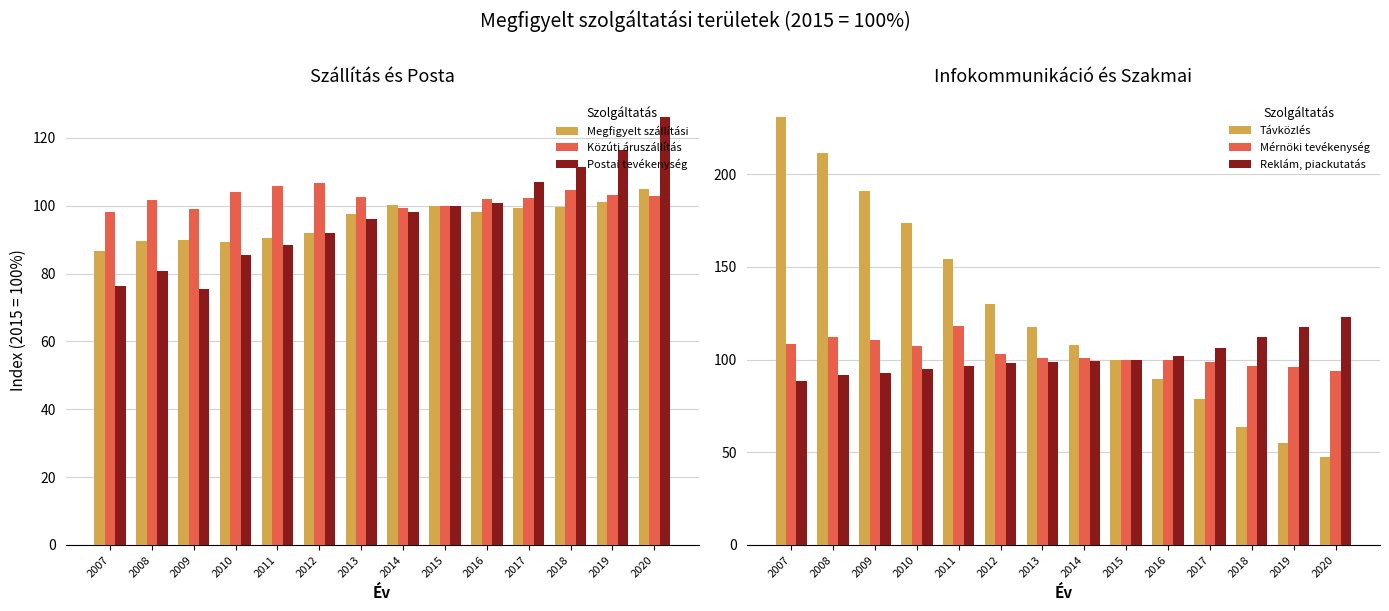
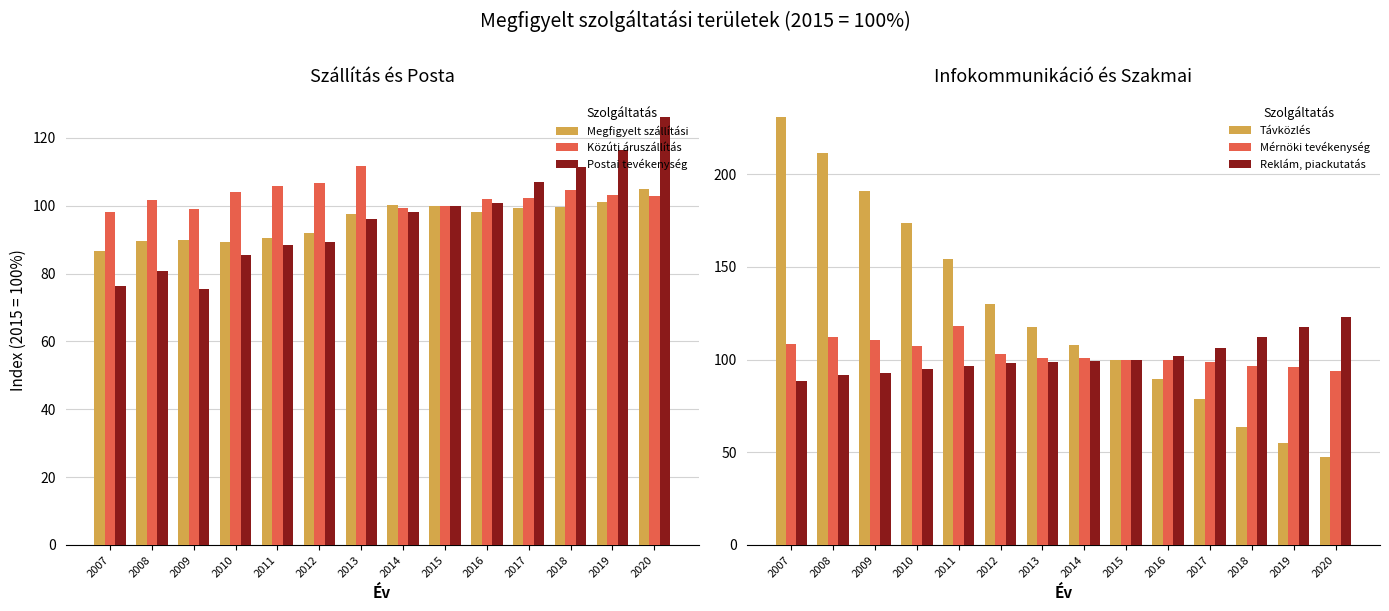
  {
    "Szállítás és Posta": {
      "Megfigyelt szállítási": {
        "2007": 87,
        "2008": 90,
        "2009": 90,
        "2010": 89,
        "2011": 90,
        "2012": 92,
        "2013": 98,
        "2014": 100,
        "2015": 100,
        "2016": 98,
        "2017": 99,
        "2018": 100,
        "2019": 101,
        "2020": 105
      },
      "Közúti áruszállítás": {
        "2007": 98,
        "2008": 102,
        "2009": 99,
        "2010": 104,
        "2011": 106,
        "2012": 107,
-       "2013": 103,
+       "2013": 112,
        "2014": 99,
        "2015": 100,
        "2016": 102,
        "2017": 102,
        "2018": 105,
        "2019": 103,
        "2020": 103
      },
      "Postai tevékenység": {
        "2007": 76,
        "2008": 81,
        "2009": 76,
        "2010": 86,
        "2011": 88,
-       "2012": 92,
+       "2012": 89,
        "2013": 96,
        "2014": 98,
        "2015": 100,
        "2016": 101,
        "2017": 107,
        "2018": 111,
        "2019": 116,
        "2020": 126
      }
    },
    "Infokommunikáció és Szakmai": {
      "Távközlés": {
        "2007": 231,
        "2008": 211,
        "2009": 191,
        "2010": 174,
        "2011": 154,
        "2012": 130,
        "2013": 118,
        "2014": 108,
        "2015": 100,
        "2016": 90,
        "2017": 79,
        "2018": 64,
        "2019": 55,
        "2020": 47
      },
      "Mérnöki tevékenység": {
        "2007": 109,
        "2008": 112,
        "2009": 110,
        "2010": 107,
        "2011": 118,
        "2012": 103,
        "2013": 101,
        "2014": 101,
        "2015": 100,
        "2016": 100,
        "2017": 98,
        "2018": 96,
        "2019": 96,
        "2020": 94
      },
      "Reklám, piackutatás": {
        "2007": 88,
        "2008": 91,
        "2009": 93,
        "2010": 95,
        "2011": 97,
        "2012": 98,
        "2013": 99,
        "2014": 99,
        "2015": 100,
        "2016": 102,
        "2017": 106,
        "2018": 112,
        "2019": 117,
        "2020": 123
      }
    }
  }
